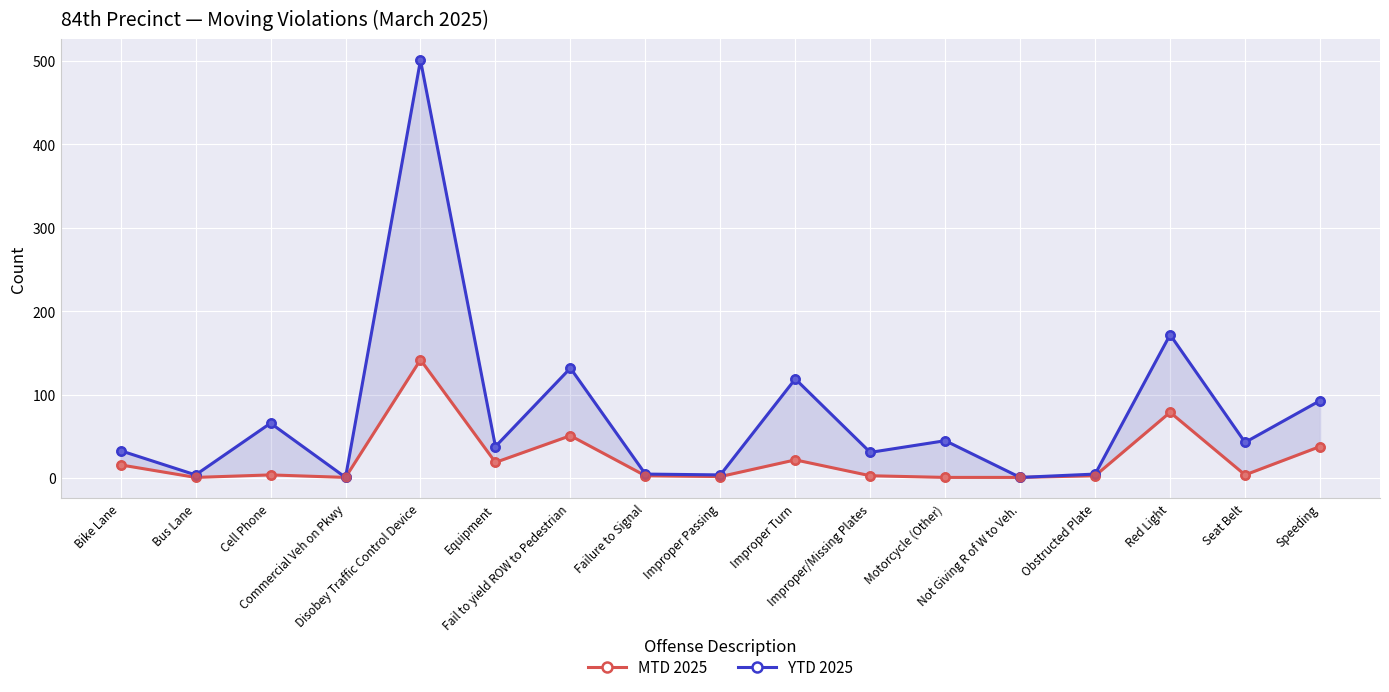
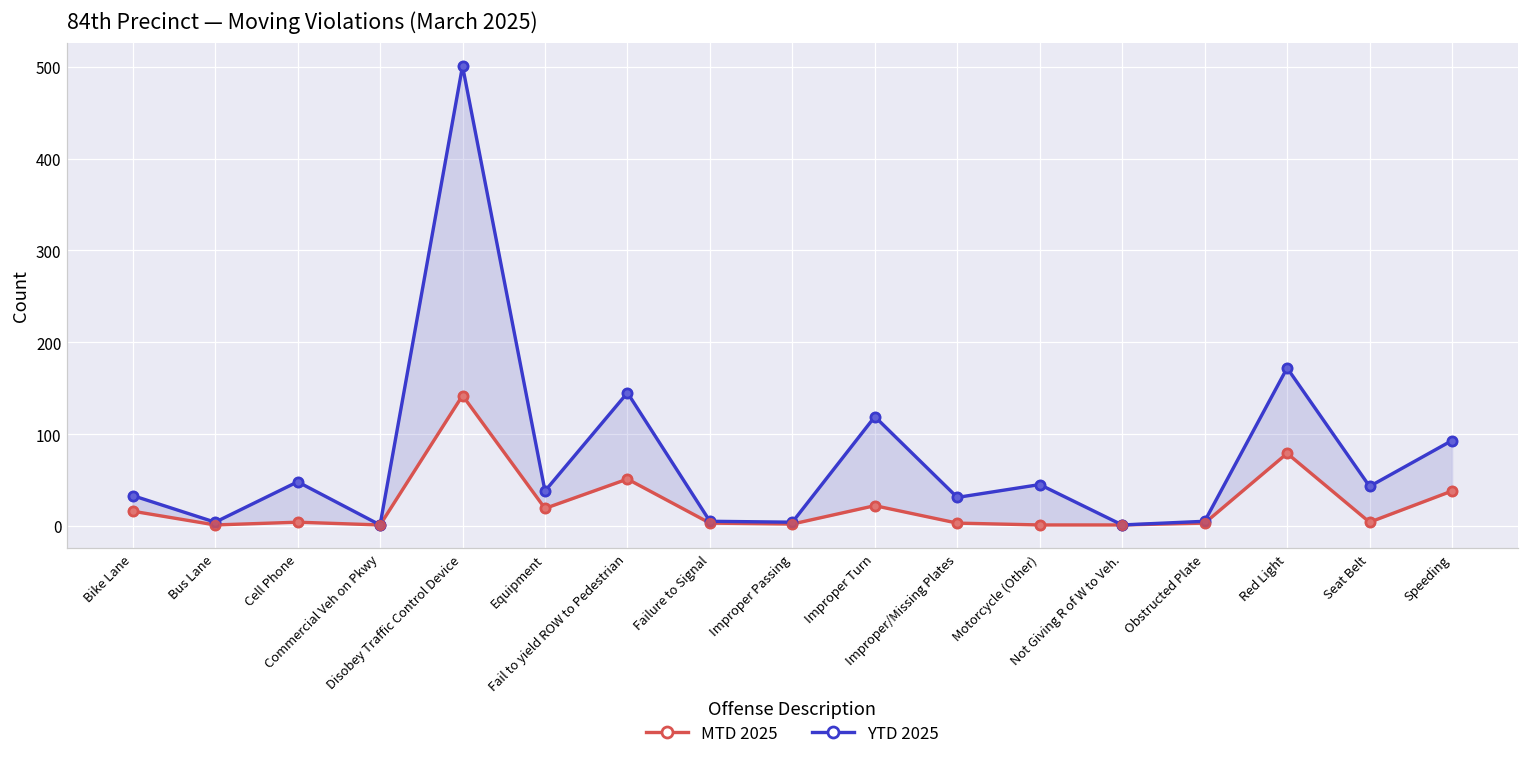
  {
    "MTD 2025": {
      "Bike Lane": 20,
      "Cell Phone": 0,
      "Disobey Traffic Control Device": 140,
      "Equipment": 20,
      "Fail to yield ROW to Pedestrian": 50,
      "Improper Turn": 20,
      "Improper/Missing Plates": 0,
      "Motorcycle (Other)": 0,
      "Red Light": 80,
      "Seat Belt": 0,
      "Speeding": 40
    },
    "YTD 2025": {
      "Bike Lane": 30,
-     "Cell Phone": 70,
+     "Cell Phone": 50,
      "Disobey Traffic Control Device": 500,
      "Equipment": 40,
-     "Fail to yield ROW to Pedestrian": 130,
+     "Fail to yield ROW to Pedestrian": 150,
      "Improper Turn": 120,
      "Improper/Missing Plates": 30,
      "Motorcycle (Other)": 50,
      "Red Light": 170,
      "Seat Belt": 40,
      "Speeding": 90
    }
  }
